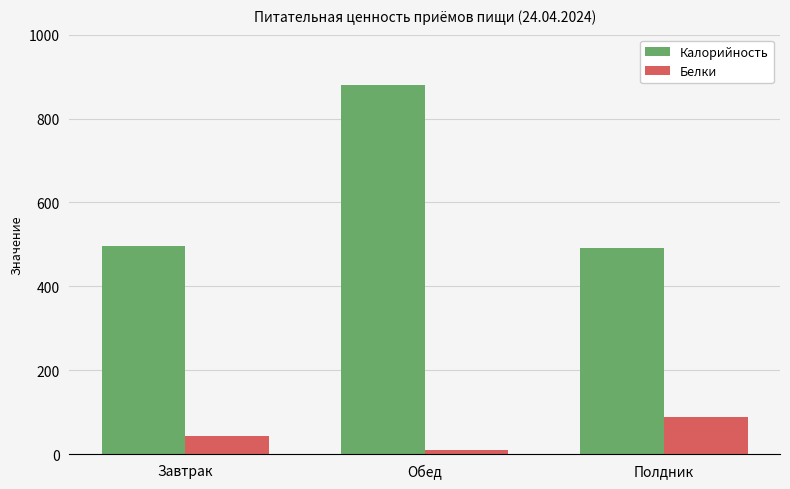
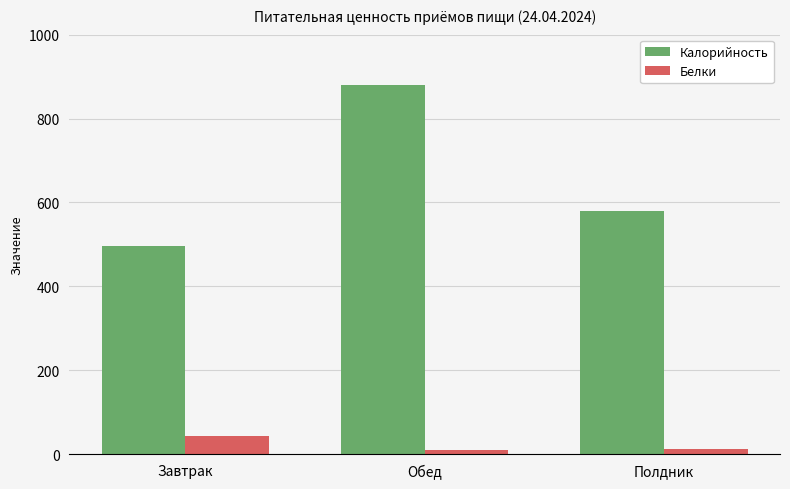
  {
    "Калорийность": {
      "Завтрак": 500,
      "Обед": 880,
-     "Полдник": 490
+     "Полдник": 580
    },
    "Белки": {
      "Завтрак": 40,
      "Обед": 10,
-     "Полдник": 90
+     "Полдник": 10
    }
  }
